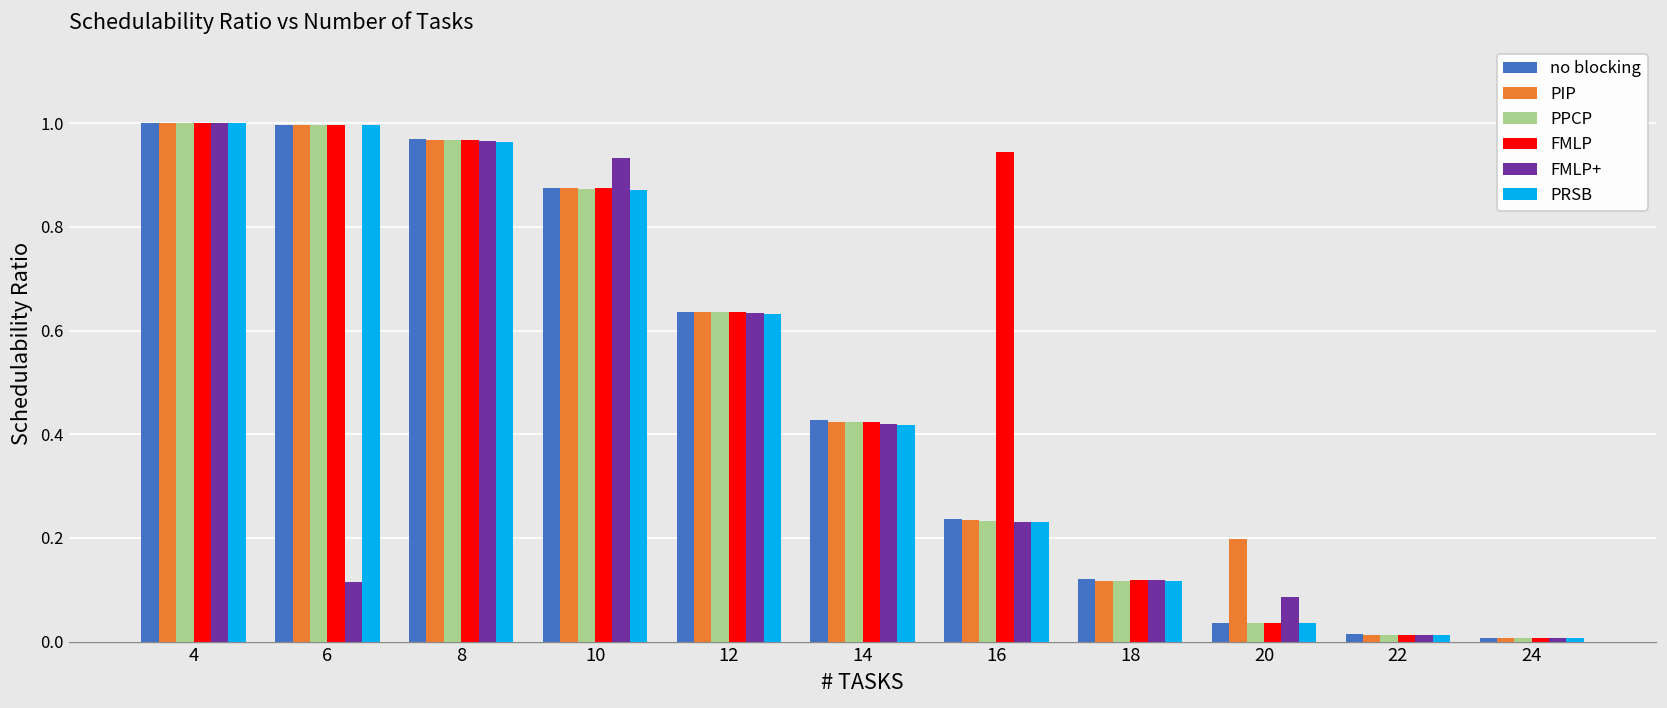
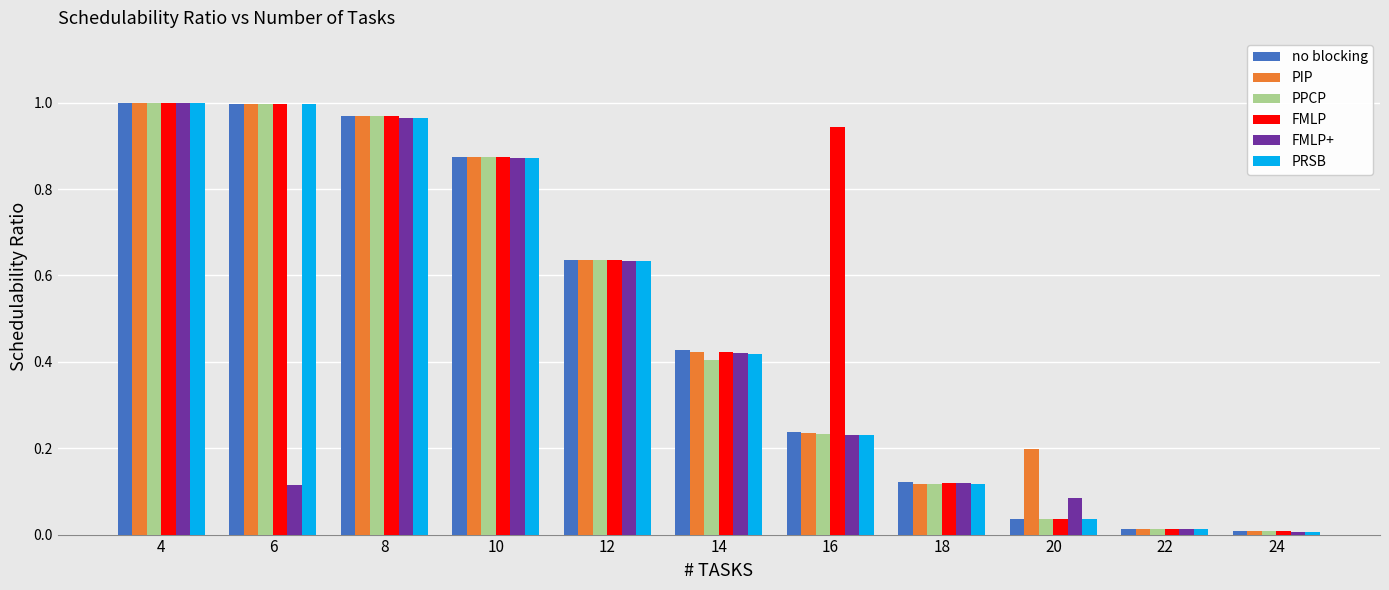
  {
    "no blocking": {
      "4": 1.00,
      "6": 1.00,
      "8": 0.97,
      "10": 0.87,
      "12": 0.64,
      "14": 0.43,
      "16": 0.24,
      "18": 0.12,
      "20": 0.04,
      "22": 0.01,
      "24": 0.01
    },
    "PIP": {
      "4": 1.00,
      "6": 1.00,
      "8": 0.97,
      "10": 0.87,
      "12": 0.64,
      "14": 0.42,
      "16": 0.23,
      "18": 0.12,
      "20": 0.20,
      "22": 0.01,
      "24": 0.01
    },
    "PPCP": {
      "4": 1.00,
      "6": 1.00,
      "8": 0.97,
      "10": 0.87,
      "12": 0.64,
-     "14": 0.42,
+     "14": 0.40,
      "16": 0.23,
      "18": 0.12,
      "20": 0.04,
      "22": 0.01,
      "24": 0.01
    },
    "FMLP": {
      "4": 1.00,
      "6": 1.00,
      "8": 0.97,
      "10": 0.87,
      "12": 0.64,
      "14": 0.42,
      "16": 0.94,
      "18": 0.12,
      "20": 0.04,
      "22": 0.01,
      "24": 0.01
    },
    "FMLP+": {
      "4": 1.00,
      "6": 0.11,
      "8": 0.96,
-     "10": 0.93,
+     "10": 0.87,
      "12": 0.63,
      "14": 0.42,
      "16": 0.23,
      "18": 0.12,
      "20": 0.09,
      "22": 0.01,
      "24": 0.01
    },
    "PRSB": {
      "4": 1.00,
      "6": 1.00,
      "8": 0.96,
      "10": 0.87,
      "12": 0.63,
      "14": 0.42,
      "16": 0.23,
      "18": 0.12,
      "20": 0.04,
      "22": 0.01,
      "24": 0.01
    }
  }
